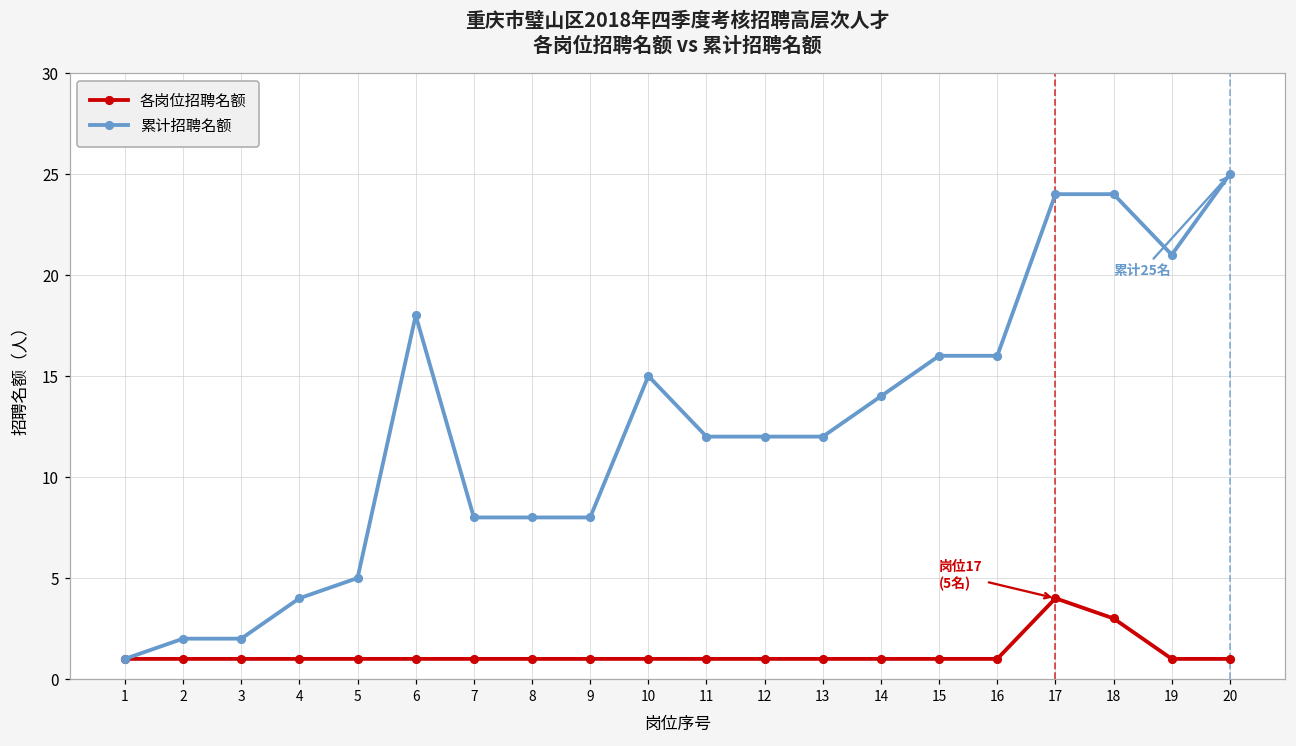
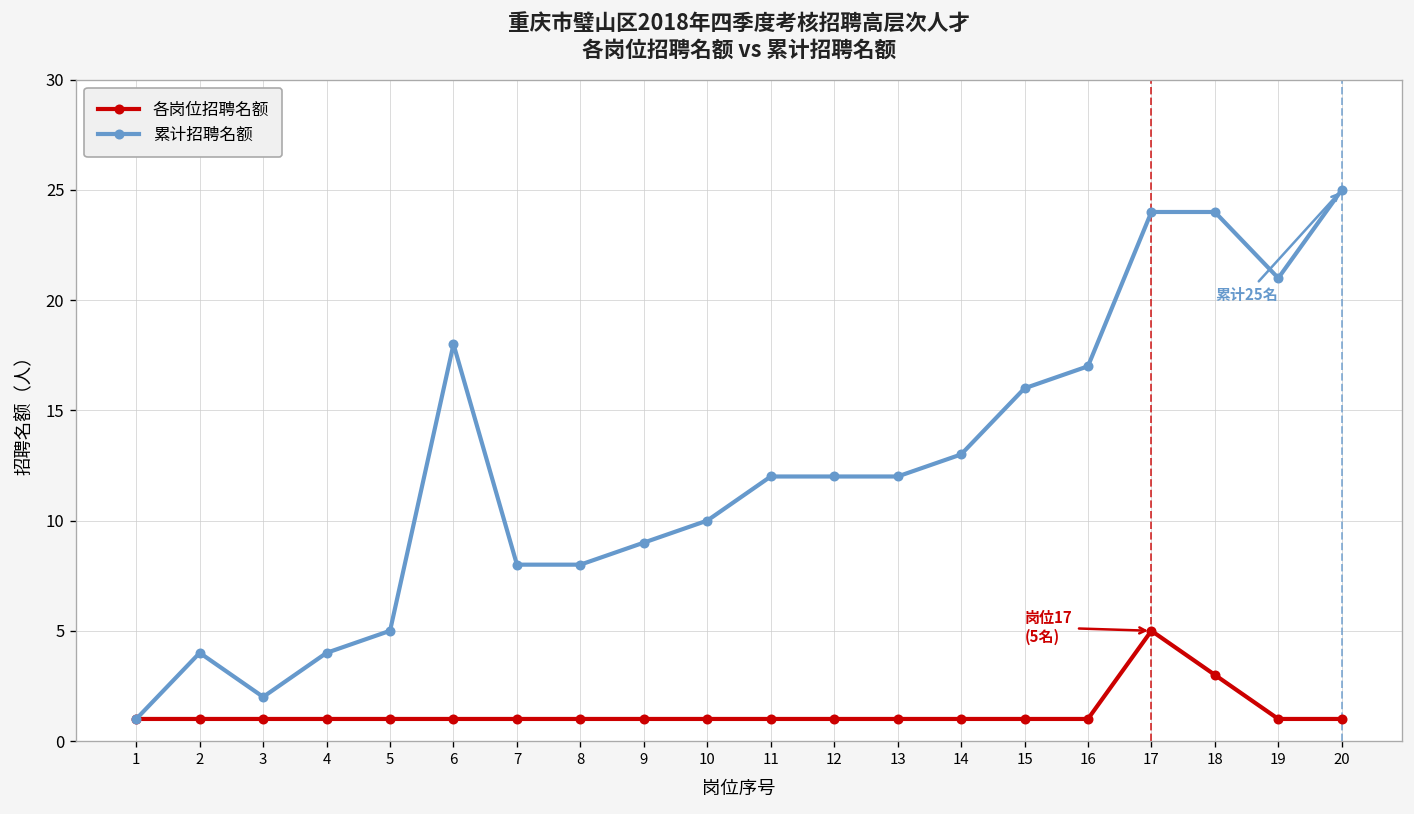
  {
    "各岗位招聘名额": {
      "2": 1,
      "3": 1,
      "4": 1,
      "5": 1,
      "6": 1,
      "7": 1,
      "8": 1,
      "9": 1,
      "10": 1,
      "11": 1,
      "12": 1,
      "13": 1,
      "14": 1,
      "15": 1,
      "16": 1,
-     "17": 4,
+     "17": 5,
      "18": 3,
      "19": 1,
      "20": 1
    },
    "累计招聘名额": {
-     "2": 2,
+     "2": 4,
      "3": 2,
      "4": 4,
      "5": 5,
      "6": 18,
      "7": 8,
      "8": 8,
-     "9": 8,
-     "10": 15,
+     "9": 9,
+     "10": 10,
      "11": 12,
      "12": 12,
      "13": 12,
-     "14": 14,
+     "14": 13,
      "15": 16,
-     "16": 16,
+     "16": 17,
      "17": 24,
      "18": 24,
      "19": 21,
      "20": 25
    }
  }
